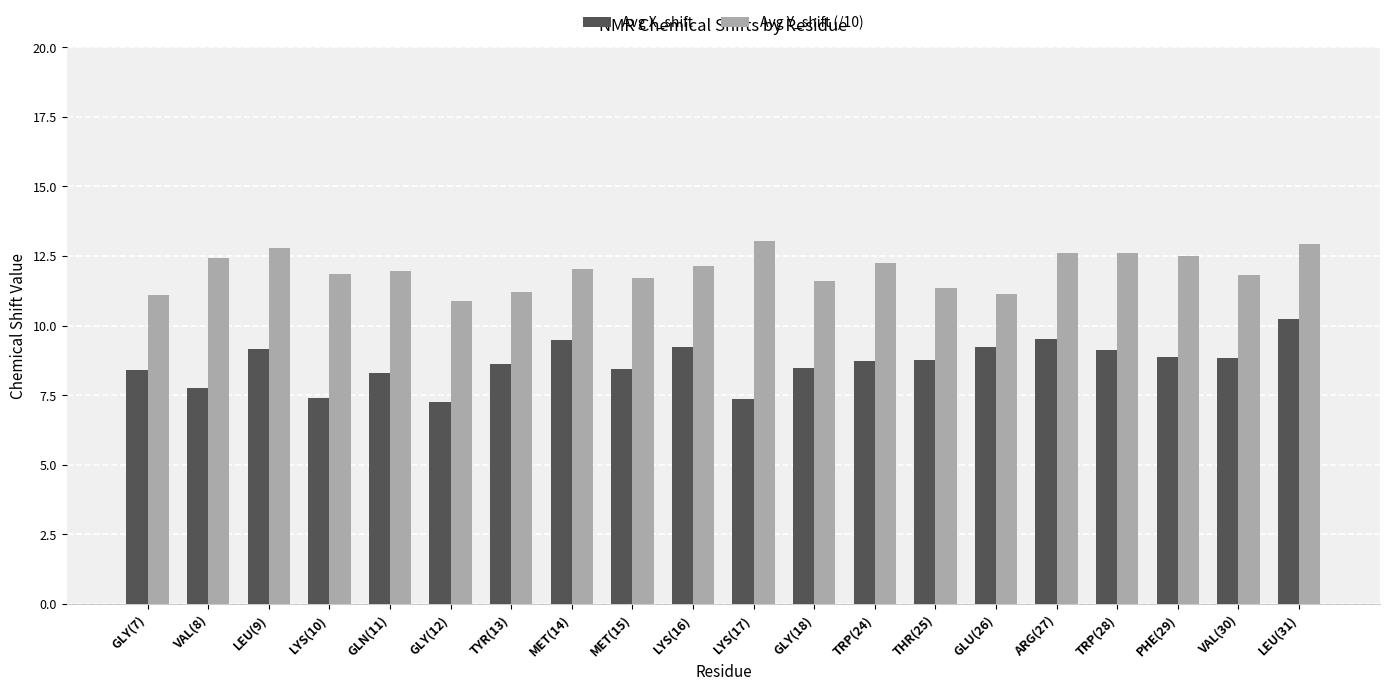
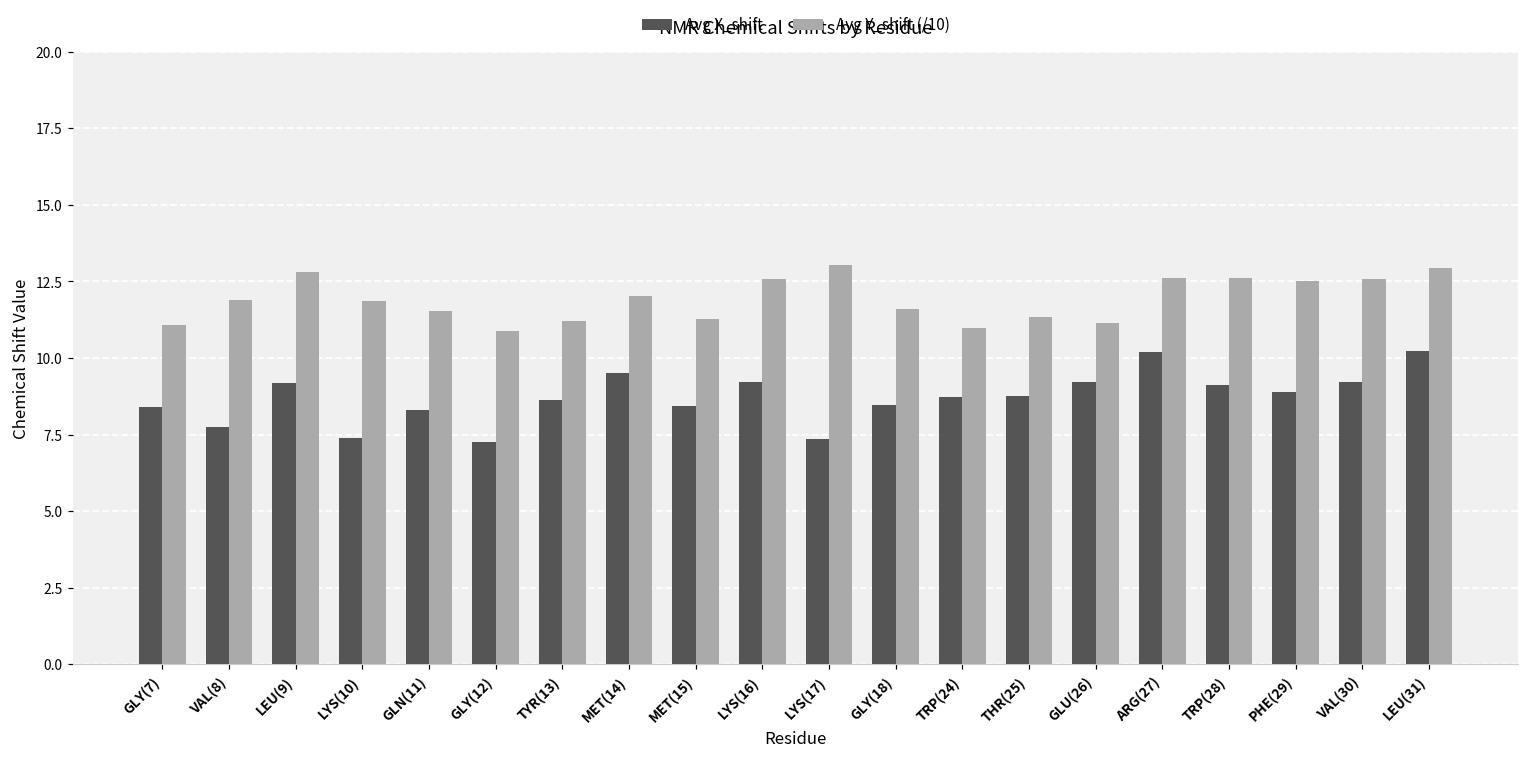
  {
    "Avg X_shift": {
      "GLY(7)": 8.4,
      "VAL(8)": 7.8,
      "LEU(9)": 9.2,
      "LYS(10)": 7.4,
      "GLN(11)": 8.3,
      "GLY(12)": 7.3,
      "TYR(13)": 8.6,
      "MET(14)": 9.5,
      "MET(15)": 8.4,
      "LYS(16)": 9.2,
      "LYS(17)": 7.4,
      "GLY(18)": 8.5,
      "TRP(24)": 8.7,
      "THR(25)": 8.8,
      "GLU(26)": 9.2,
-     "ARG(27)": 9.5,
+     "ARG(27)": 10.2,
      "TRP(28)": 9.1,
      "PHE(29)": 8.9,
-     "VAL(30)": 8.8,
+     "VAL(30)": 9.2,
      "LEU(31)": 10.2
    },
    "Avg Y_shift (/10)": {
      "GLY(7)": 11.1,
-     "VAL(8)": 12.4,
+     "VAL(8)": 11.9,
      "LEU(9)": 12.8,
      "LYS(10)": 11.9,
-     "GLN(11)": 12.0,
+     "GLN(11)": 11.5,
      "GLY(12)": 10.9,
      "TYR(13)": 11.2,
      "MET(14)": 12.0,
-     "MET(15)": 11.7,
-     "LYS(16)": 12.1,
+     "MET(15)": 11.3,
+     "LYS(16)": 12.6,
      "LYS(17)": 13.1,
      "GLY(18)": 11.6,
-     "TRP(24)": 12.2,
+     "TRP(24)": 11.0,
      "THR(25)": 11.3,
      "GLU(26)": 11.1,
      "ARG(27)": 12.6,
      "TRP(28)": 12.6,
      "PHE(29)": 12.5,
-     "VAL(30)": 11.8,
+     "VAL(30)": 12.6,
      "LEU(31)": 12.9
    }
  }
